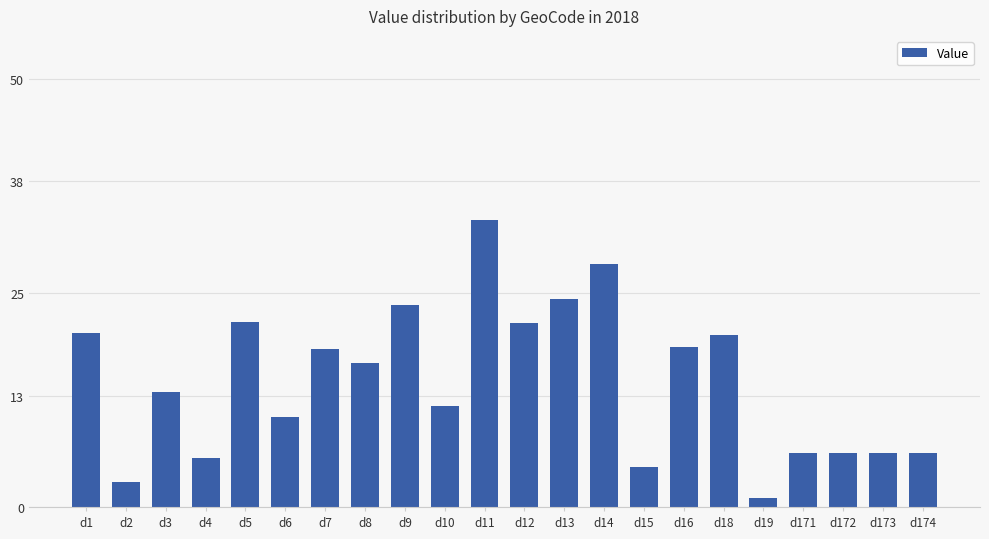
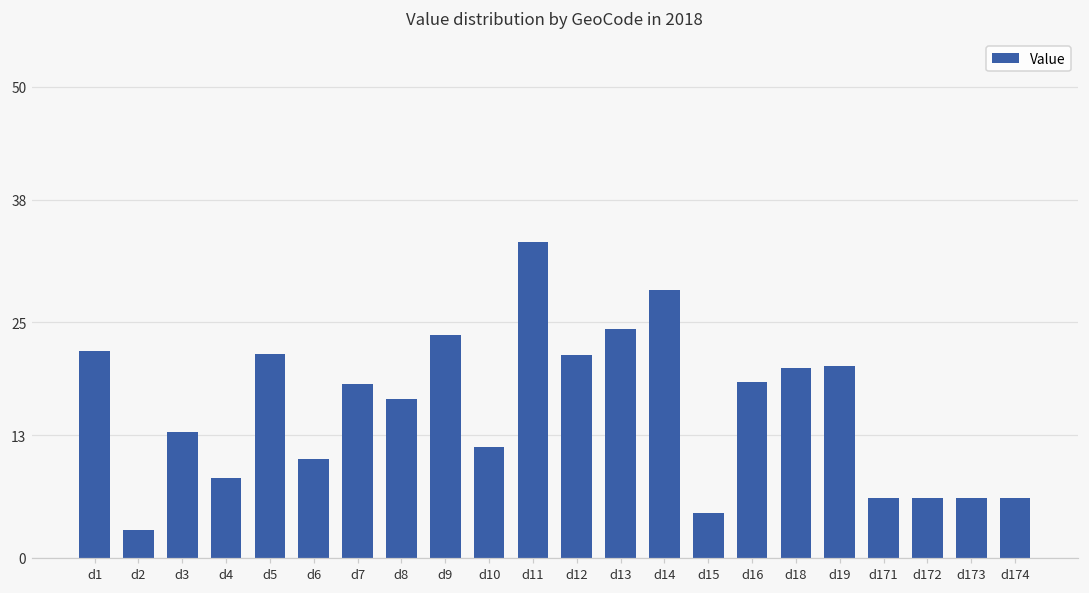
  {
-   "d1": 20,
+   "d1": 22,
    "d2": 3,
    "d3": 13,
-   "d4": 6,
+   "d4": 9,
    "d5": 22,
    "d6": 11,
    "d7": 18,
    "d8": 17,
    "d9": 24,
    "d10": 12,
    "d11": 34,
    "d12": 22,
    "d13": 24,
    "d14": 28,
    "d15": 5,
    "d16": 19,
    "d18": 20,
-   "d19": 1,
+   "d19": 20,
    "d171": 6,
    "d172": 6,
    "d173": 6,
    "d174": 6
  }
